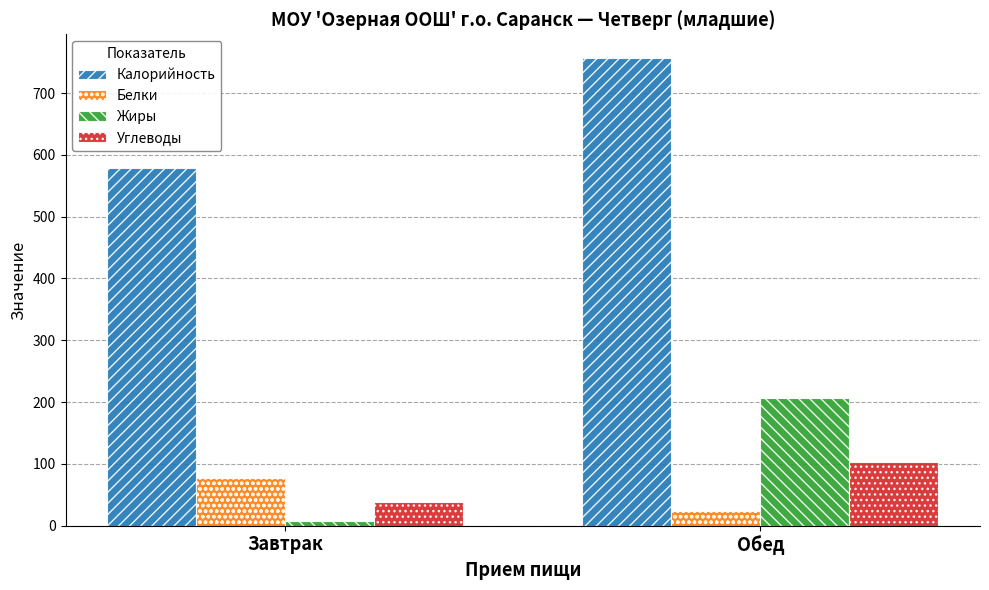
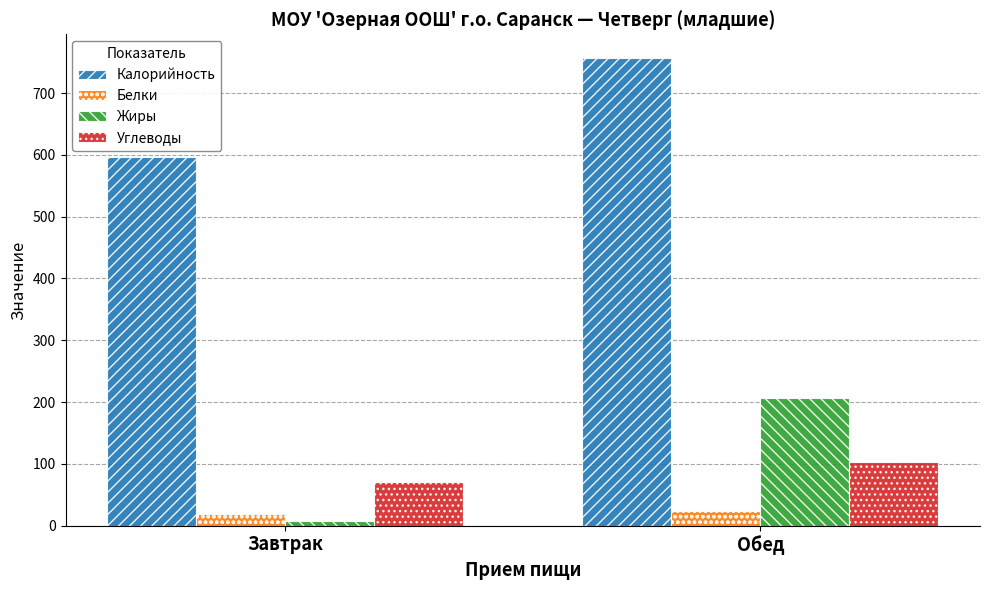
  {
    "Калорийность": {
-     "Завтрак": 580,
+     "Завтрак": 600,
      "Обед": 760
    },
    "Белки": {
-     "Завтрак": 80,
+     "Завтрак": 20,
      "Обед": 20
    },
    "Жиры": {
      "Завтрак": 10,
      "Обед": 210
    },
    "Углеводы": {
-     "Завтрак": 40,
+     "Завтрак": 70,
      "Обед": 100
    }
  }
